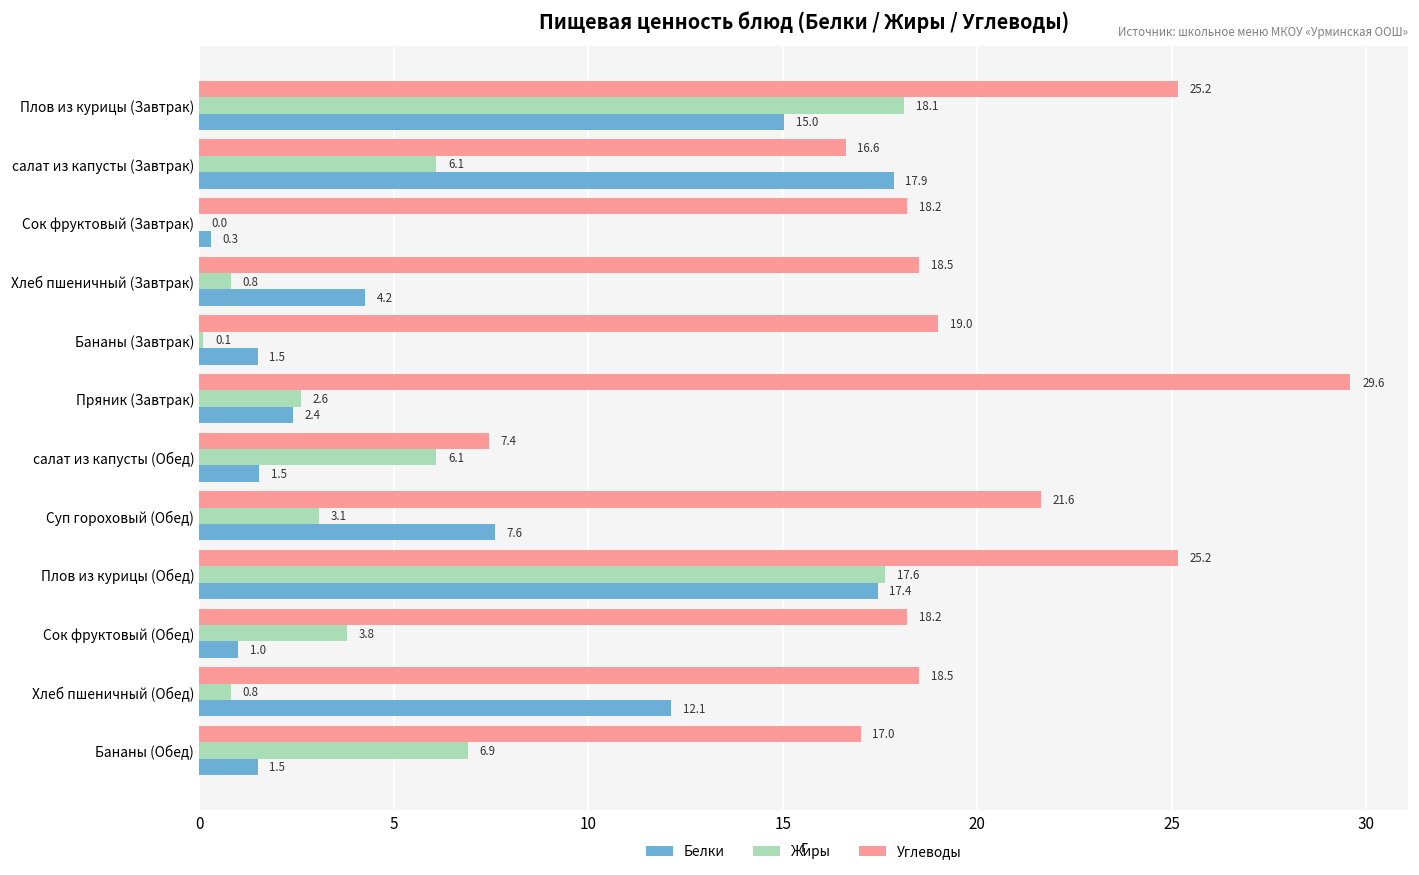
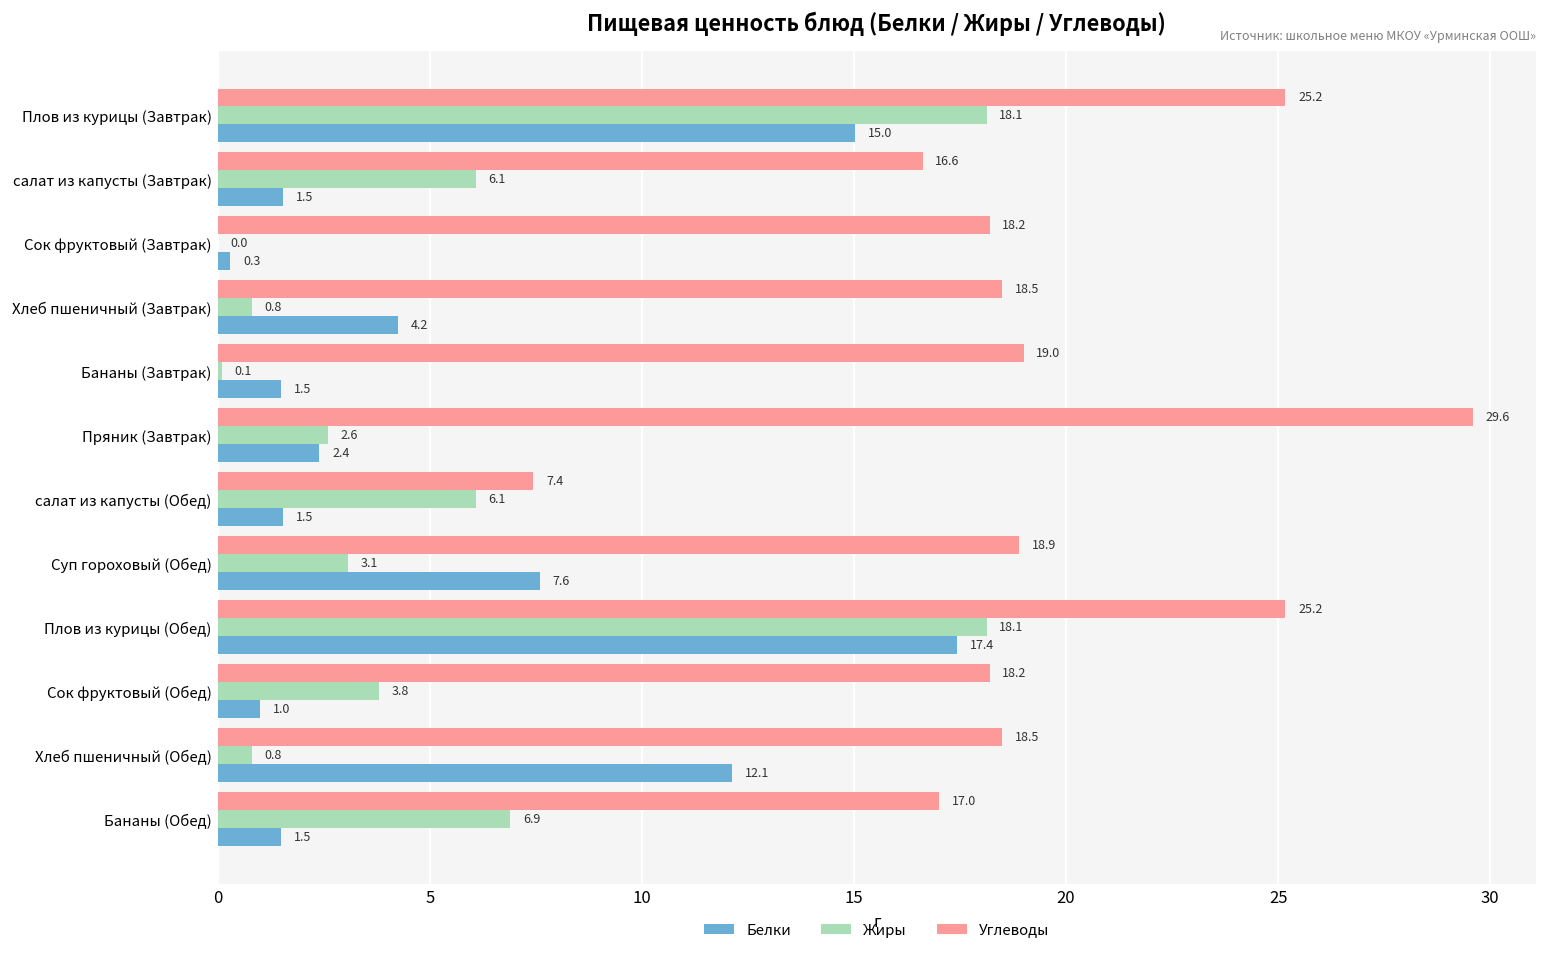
  {
    "Белки": {
      "Плов из курицы (Завтрак)": 15.0,
-     "салат из капусты (Завтрак)": 17.9,
+     "салат из капусты (Завтрак)": 1.5,
      "Сок фруктовый (Завтрак)": 0.3,
      "Хлеб пшеничный (Завтрак)": 4.2,
      "Бананы (Завтрак)": 1.5,
      "Пряник (Завтрак)": 2.4,
      "салат из капусты (Обед)": 1.5,
      "Суп гороховый (Обед)": 7.6,
      "Плов из курицы (Обед)": 17.4,
      "Сок фруктовый (Обед)": 1.0,
      "Хлеб пшеничный (Обед)": 12.1,
      "Бананы (Обед)": 1.5
    },
    "Жиры": {
      "Плов из курицы (Завтрак)": 18.1,
      "салат из капусты (Завтрак)": 6.1,
      "Сок фруктовый (Завтрак)": 0.0,
      "Хлеб пшеничный (Завтрак)": 0.8,
      "Бананы (Завтрак)": 0.1,
      "Пряник (Завтрак)": 2.6,
      "салат из капусты (Обед)": 6.1,
      "Суп гороховый (Обед)": 3.1,
-     "Плов из курицы (Обед)": 17.6,
+     "Плов из курицы (Обед)": 18.1,
      "Сок фруктовый (Обед)": 3.8,
      "Хлеб пшеничный (Обед)": 0.8,
      "Бананы (Обед)": 6.9
    },
    "Углеводы": {
      "Плов из курицы (Завтрак)": 25.2,
      "салат из капусты (Завтрак)": 16.6,
      "Сок фруктовый (Завтрак)": 18.2,
      "Хлеб пшеничный (Завтрак)": 18.5,
      "Бананы (Завтрак)": 19.0,
      "Пряник (Завтрак)": 29.6,
      "салат из капусты (Обед)": 7.4,
-     "Суп гороховый (Обед)": 21.6,
+     "Суп гороховый (Обед)": 18.9,
      "Плов из курицы (Обед)": 25.2,
      "Сок фруктовый (Обед)": 18.2,
      "Хлеб пшеничный (Обед)": 18.5,
      "Бананы (Обед)": 17.0
    }
  }
